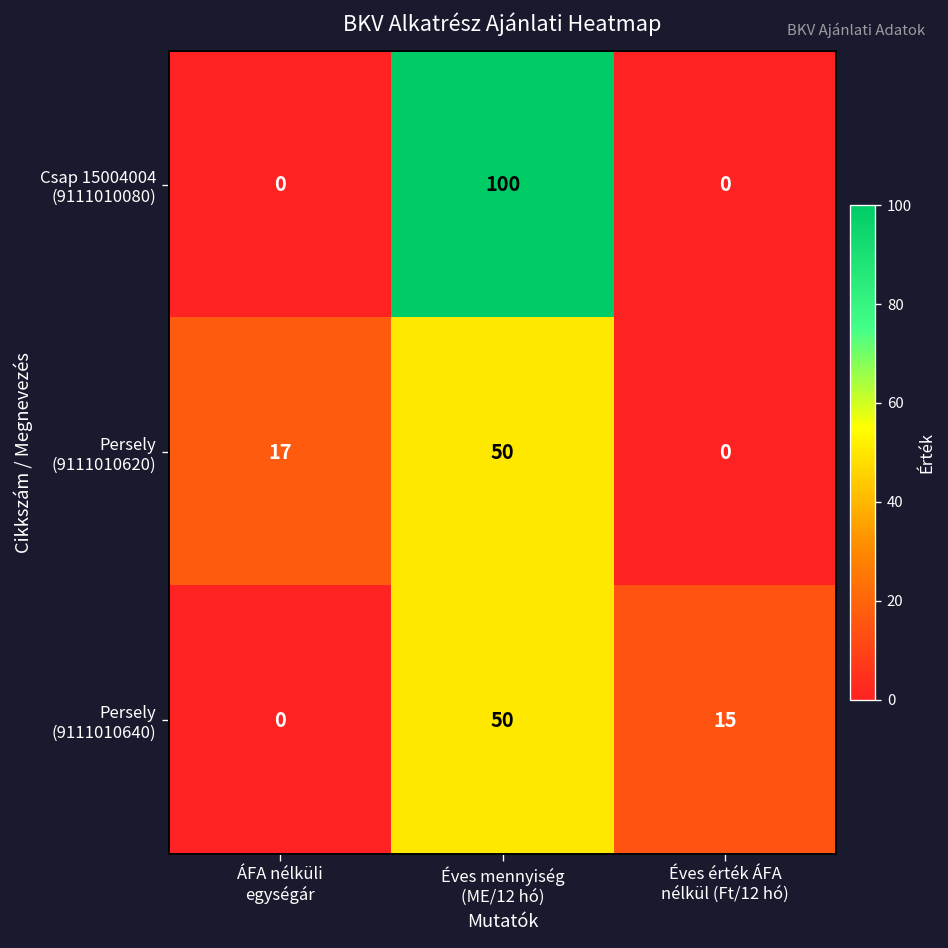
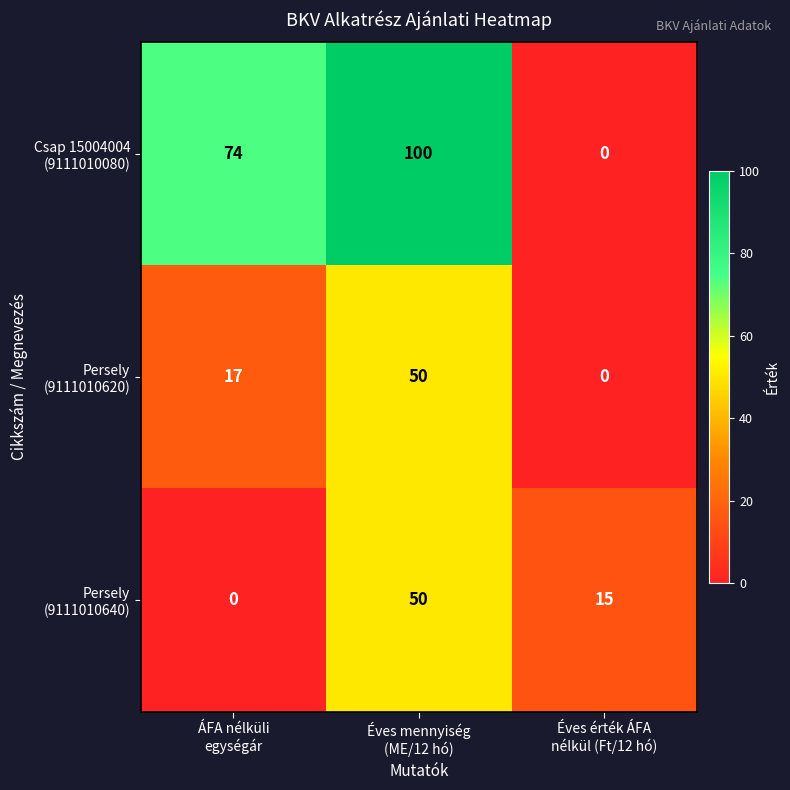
  {
    "Csap 15004004 (9111010080)": {
-     "ÁFA nélküli egységár": 0,
+     "ÁFA nélküli egységár": 74,
      "Éves mennyiség (ME/12 hó)": 100,
      "Éves érték ÁFA nélkül (Ft/12 hó)": 0
    },
    "Persely (9111010620)": {
      "ÁFA nélküli egységár": 17,
      "Éves mennyiség (ME/12 hó)": 50,
      "Éves érték ÁFA nélkül (Ft/12 hó)": 0
    },
    "Persely (9111010640)": {
      "ÁFA nélküli egységár": 0,
      "Éves mennyiség (ME/12 hó)": 50,
      "Éves érték ÁFA nélkül (Ft/12 hó)": 15
    }
  }
